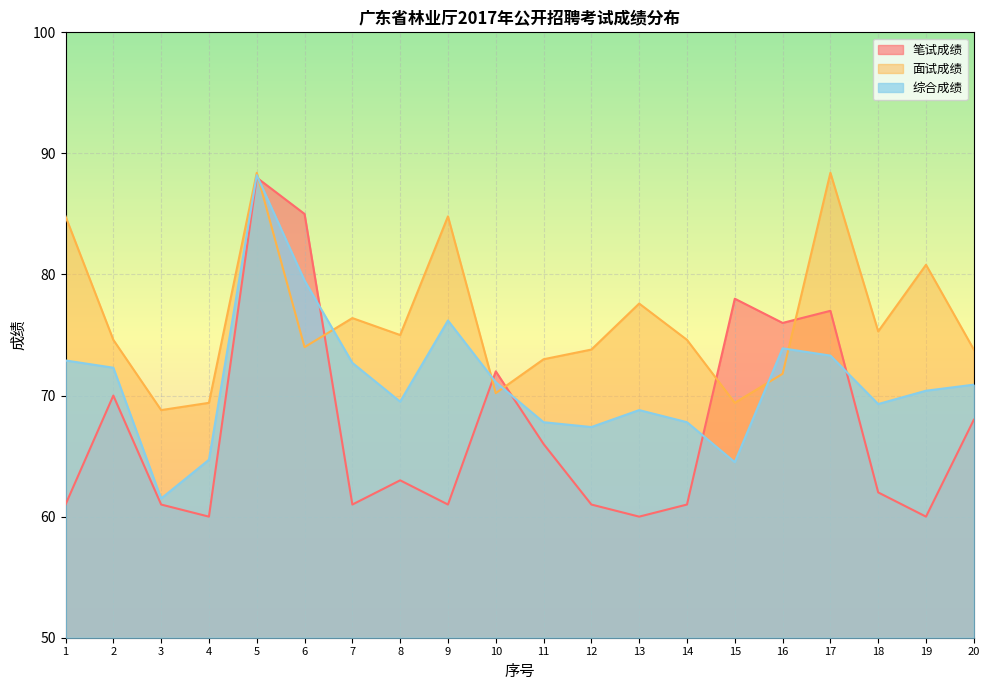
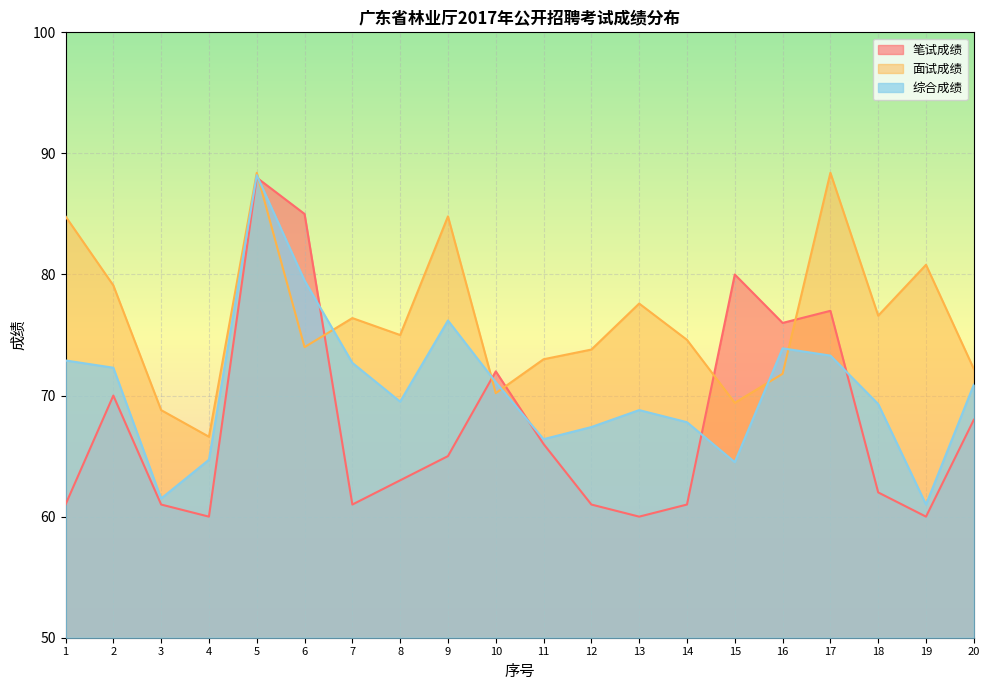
  {
    "笔试成绩": {
      "1": 61,
      "2": 70,
      "3": 61,
      "4": 60,
      "6": 85,
      "7": 61,
      "8": 63,
-     "9": 61,
+     "9": 65,
      "10": 72,
      "11": 66,
      "12": 61,
      "13": 60,
      "14": 61,
-     "15": 78,
+     "15": 80,
      "16": 76,
      "17": 77,
      "18": 62,
      "19": 60,
      "20": 68
    },
    "面试成绩": {
      "1": 84.8,
-     "2": 74.6,
+     "2": 79.1,
      "3": 68.8,
-     "4": 69.4,
+     "4": 66.6,
      "6": 74.0,
      "7": 76.4,
      "8": 75.0,
      "9": 84.8,
      "10": 70.2,
      "11": 73.0,
      "12": 73.8,
      "13": 77.6,
      "14": 74.6,
      "15": 69.4,
      "16": 71.8,
      "17": 88.4,
-     "18": 75.3,
+     "18": 76.6,
      "19": 80.8,
-     "20": 73.8
+     "20": 72.2
    },
    "综合成绩": {
      "1": 72.9,
      "2": 72.3,
      "3": 61.5,
      "4": 64.7,
      "6": 79.5,
      "7": 72.7,
      "8": 69.5,
      "9": 76.2,
      "10": 71.1,
-     "11": 67.8,
+     "11": 66.4,
      "12": 67.4,
      "13": 68.8,
      "14": 67.8,
      "15": 64.5,
      "16": 73.9,
      "17": 73.3,
      "18": 69.3,
-     "19": 70.4,
+     "19": 61.0,
      "20": 70.9
    }
  }
